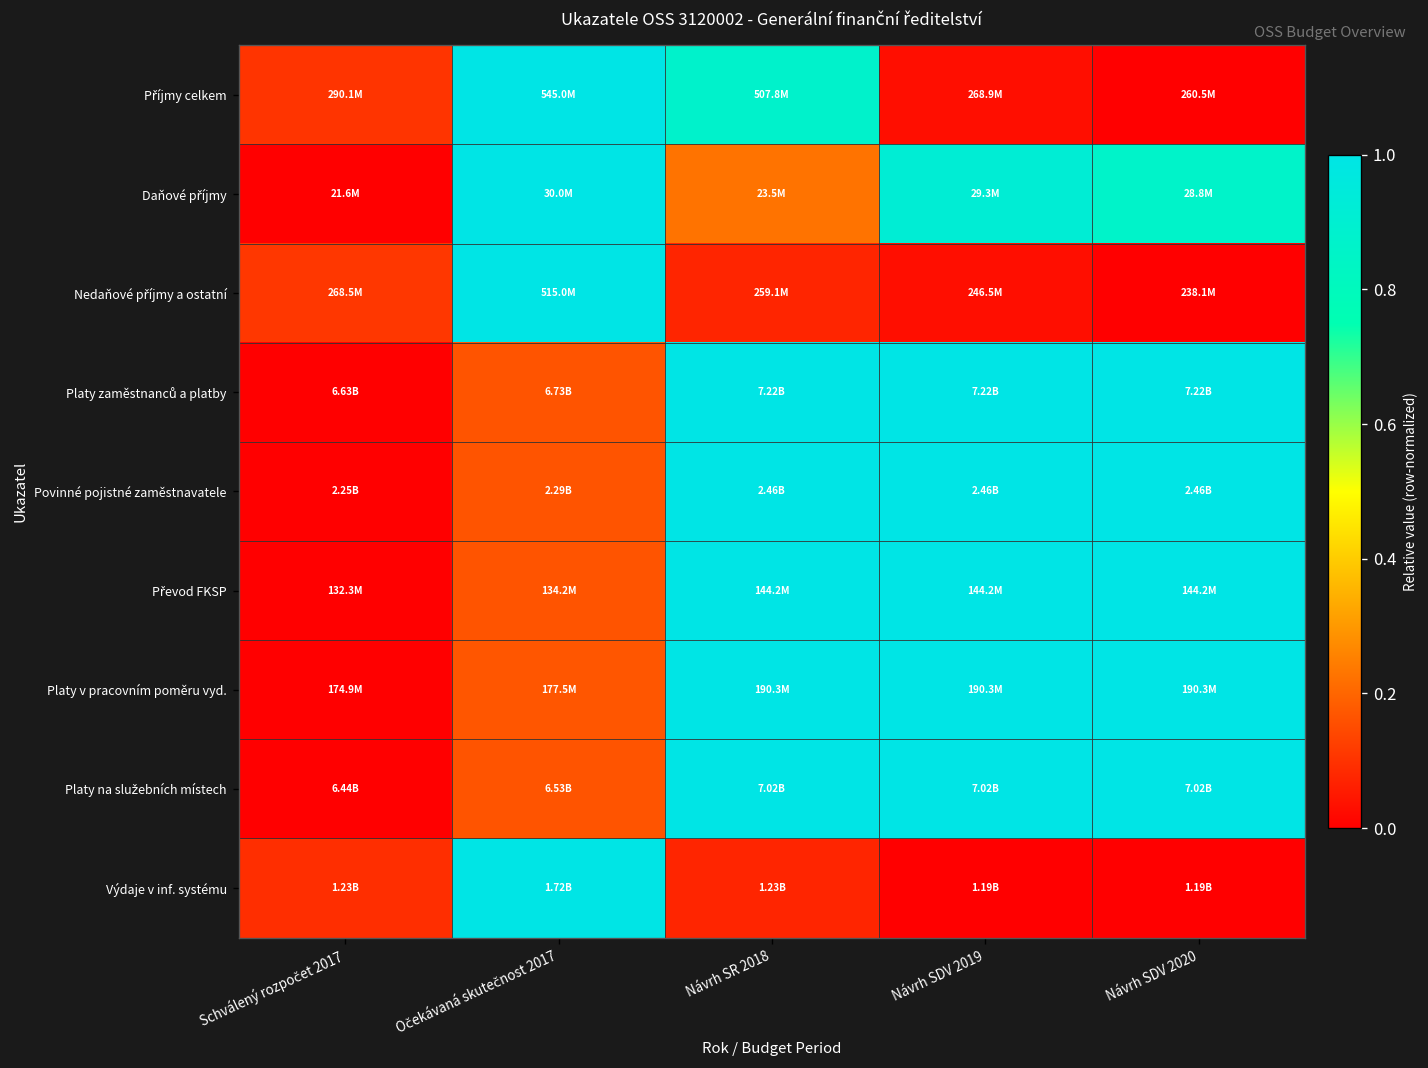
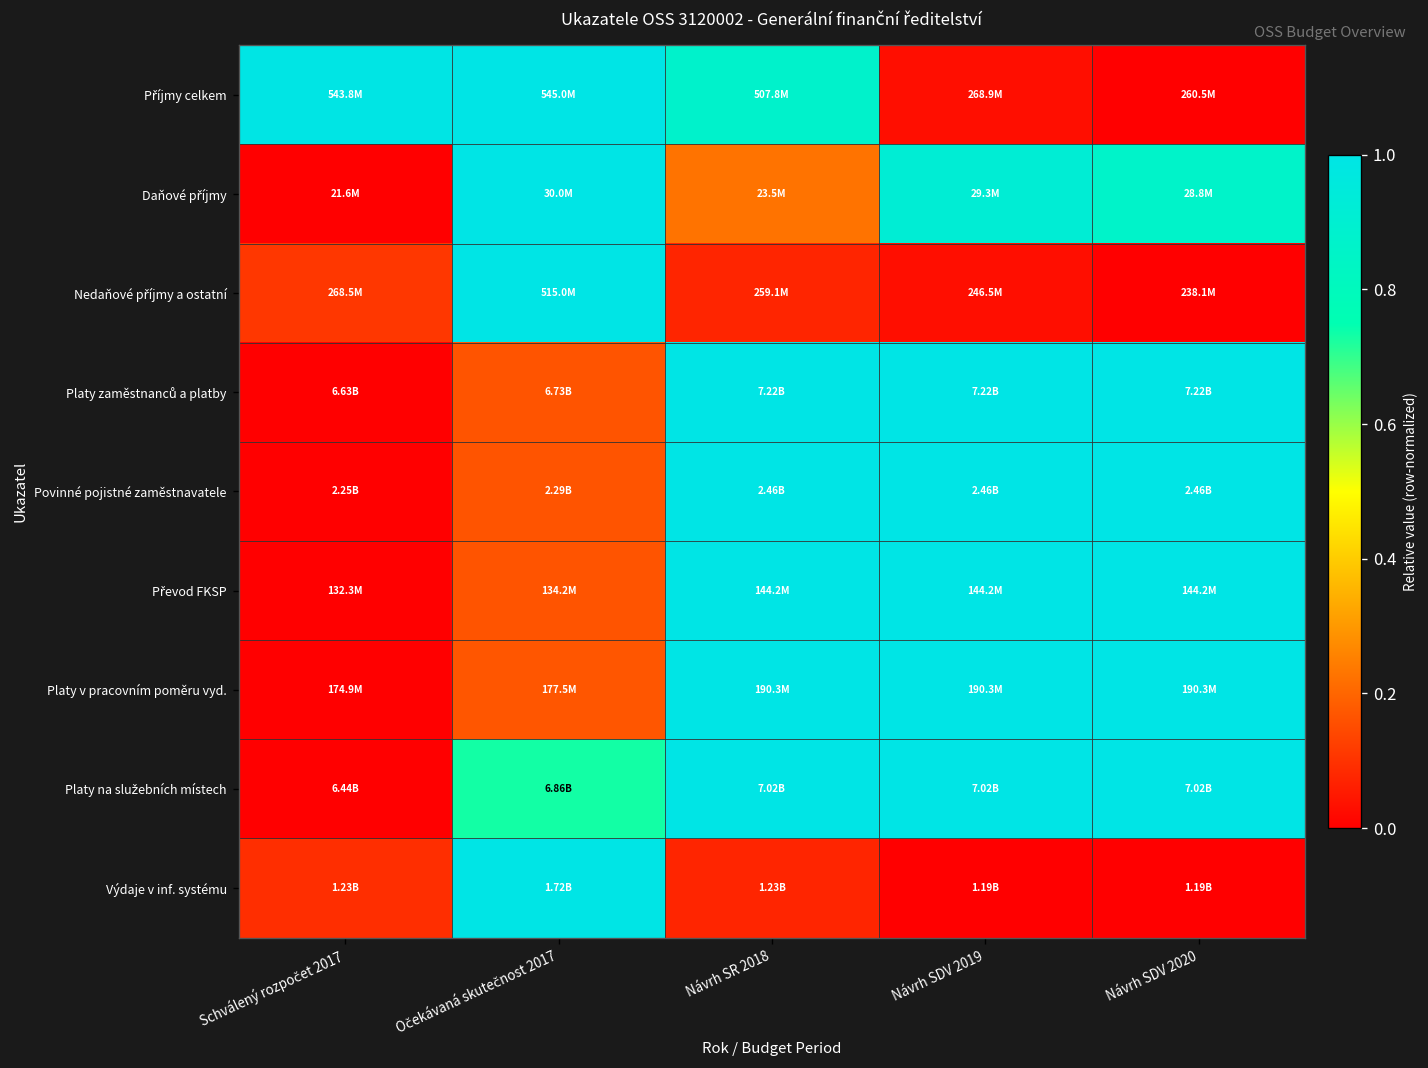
  {
    "Příjmy celkem": {
-     "Schválený rozpočet 2017": "290.1M",
+     "Schválený rozpočet 2017": "543.8M",
      "Očekávaná skutečnost 2017": "545.0M",
      "Návrh SR 2018": "507.8M",
      "Návrh SDV 2019": "268.9M",
      "Návrh SDV 2020": "260.5M"
    },
    "Daňové příjmy": {
      "Schválený rozpočet 2017": "21.6M",
      "Očekávaná skutečnost 2017": "30.0M",
      "Návrh SR 2018": "23.5M",
      "Návrh SDV 2019": "29.3M",
      "Návrh SDV 2020": "28.8M"
    },
    "Nedaňové příjmy a ostatní": {
      "Schválený rozpočet 2017": "268.5M",
      "Očekávaná skutečnost 2017": "515.0M",
      "Návrh SR 2018": "259.1M",
      "Návrh SDV 2019": "246.5M",
      "Návrh SDV 2020": "238.1M"
    },
    "Platy zaměstnanců a platby": {
      "Schválený rozpočet 2017": "6.63B",
      "Očekávaná skutečnost 2017": "6.73B",
      "Návrh SR 2018": "7.22B",
      "Návrh SDV 2019": "7.22B",
      "Návrh SDV 2020": "7.22B"
    },
    "Povinné pojistné zaměstnavatele": {
      "Schválený rozpočet 2017": "2.25B",
      "Očekávaná skutečnost 2017": "2.29B",
      "Návrh SR 2018": "2.46B",
      "Návrh SDV 2019": "2.46B",
      "Návrh SDV 2020": "2.46B"
    },
    "Převod FKSP": {
      "Schválený rozpočet 2017": "132.3M",
      "Očekávaná skutečnost 2017": "134.2M",
      "Návrh SR 2018": "144.2M",
      "Návrh SDV 2019": "144.2M",
      "Návrh SDV 2020": "144.2M"
    },
    "Platy v pracovním poměru vyd.": {
      "Schválený rozpočet 2017": "174.9M",
      "Očekávaná skutečnost 2017": "177.5M",
      "Návrh SR 2018": "190.3M",
      "Návrh SDV 2019": "190.3M",
      "Návrh SDV 2020": "190.3M"
    },
    "Platy na služebních místech": {
      "Schválený rozpočet 2017": "6.44B",
-     "Očekávaná skutečnost 2017": "6.53B",
+     "Očekávaná skutečnost 2017": "6.86B",
      "Návrh SR 2018": "7.02B",
      "Návrh SDV 2019": "7.02B",
      "Návrh SDV 2020": "7.02B"
    },
    "Výdaje v inf. systému": {
      "Schválený rozpočet 2017": "1.23B",
      "Očekávaná skutečnost 2017": "1.72B",
      "Návrh SR 2018": "1.23B",
      "Návrh SDV 2019": "1.19B",
      "Návrh SDV 2020": "1.19B"
    }
  }
